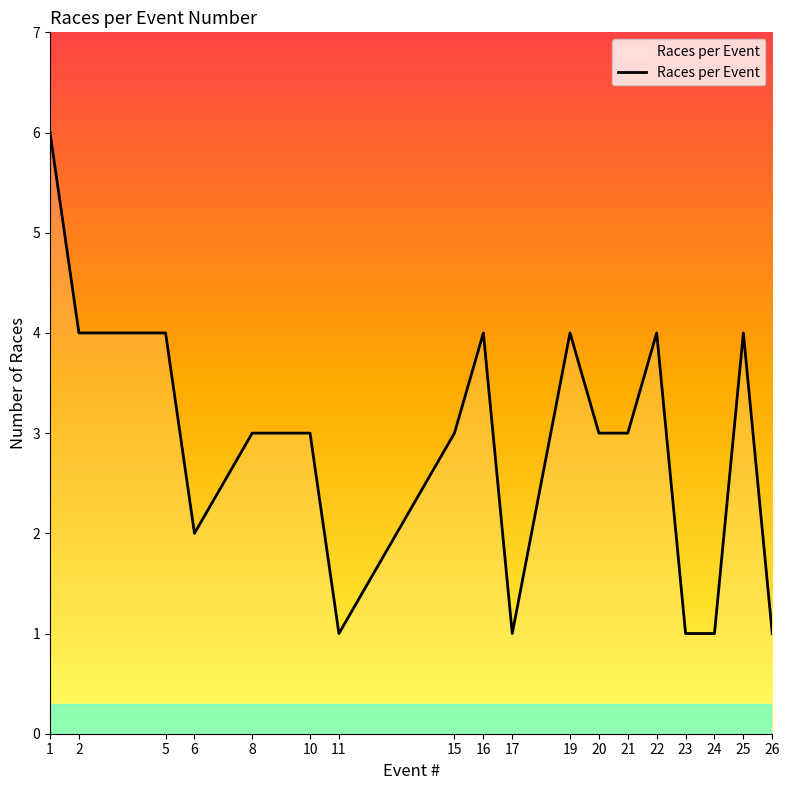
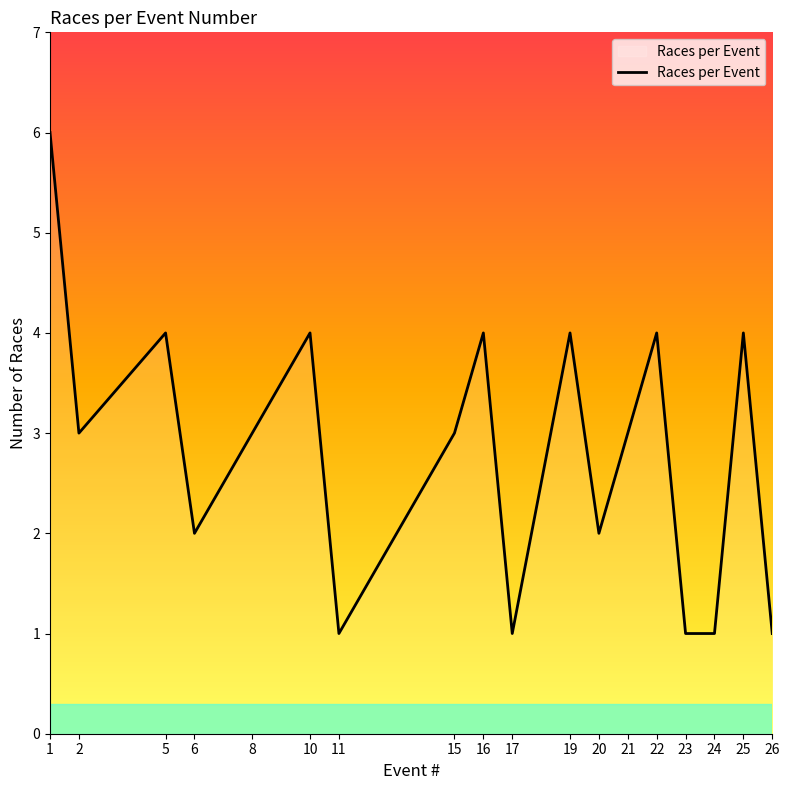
  {
    "1": 6,
-   "2": 4,
+   "2": 3,
    "5": 4,
    "6": 2,
    "8": 3,
-   "10": 3,
+   "10": 4,
    "11": 1,
    "15": 3,
    "16": 4,
    "17": 1,
    "19": 4,
-   "20": 3,
+   "20": 2,
    "21": 3,
    "22": 4,
    "23": 1,
    "24": 1,
    "25": 4,
    "26": 1
  }
